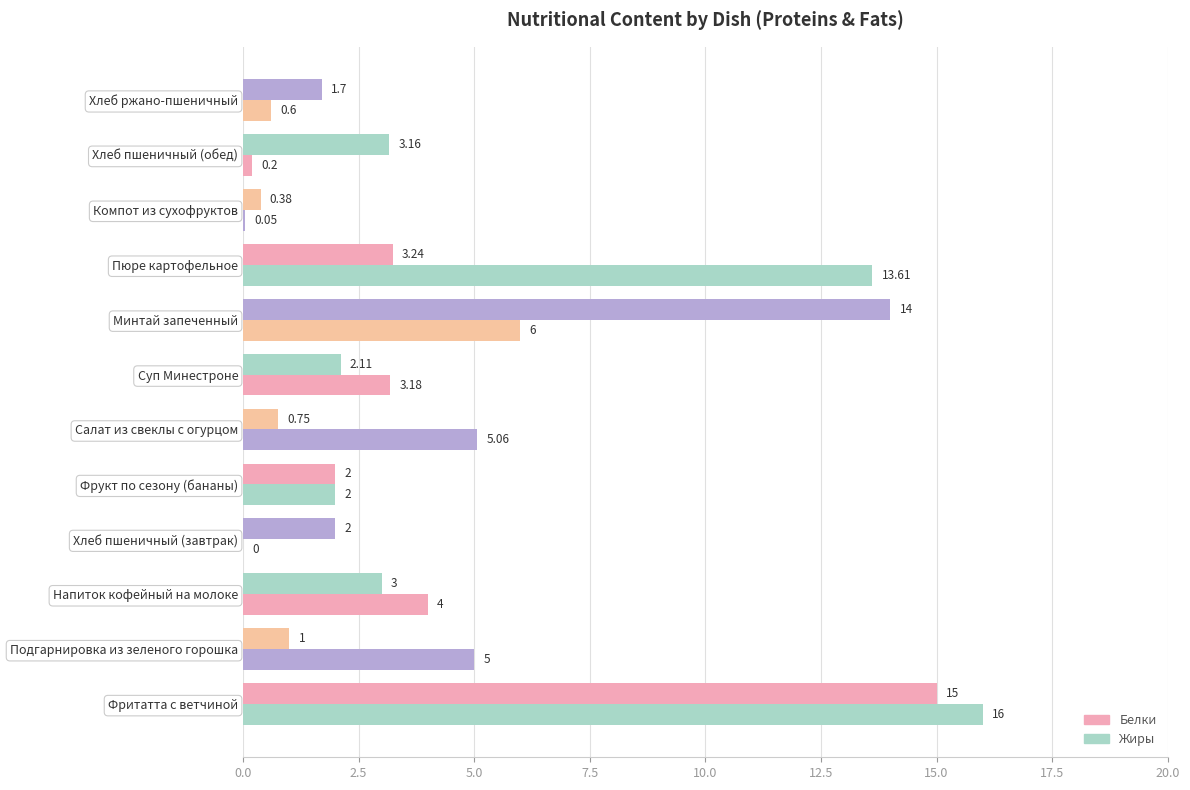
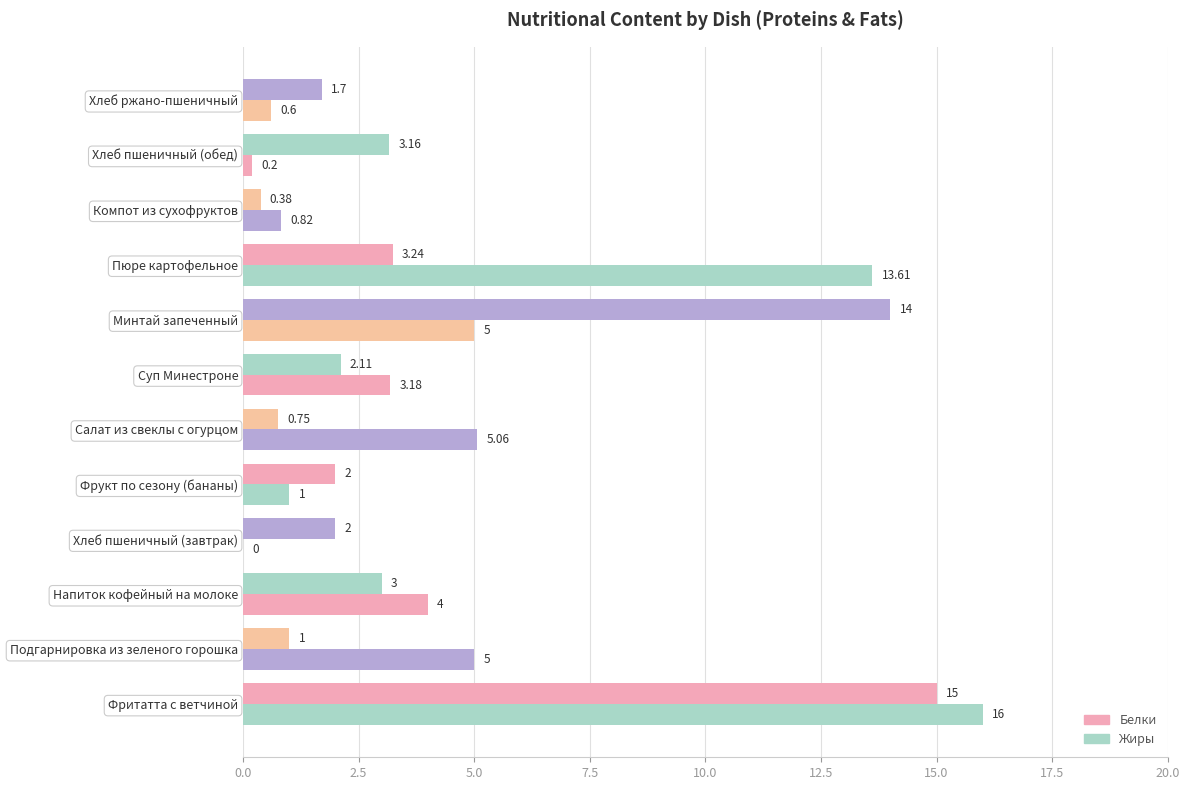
  {
    "Белки": {
      "Хлеб ржано-пшеничный": 1.7,
      "Хлеб пшеничный (обед)": 3.16,
      "Компот из сухофруктов": 0.38,
      "Пюре картофельное": 3.24,
      "Минтай запеченный": 14,
      "Суп Минестроне": 2.11,
      "Салат из свеклы с огурцом": 0.75,
      "Фрукт по сезону (бананы)": 2,
      "Хлеб пшеничный (завтрак)": 2,
      "Напиток кофейный на молоке": 3,
      "Подгарнировка из зеленого горошка": 1,
      "Фритатта с ветчиной": 15
    },
    "Жиры": {
      "Хлеб ржано-пшеничный": 0.6,
      "Хлеб пшеничный (обед)": 0.2,
-     "Компот из сухофруктов": 0.05,
+     "Компот из сухофруктов": 0.82,
      "Пюре картофельное": 13.61,
-     "Минтай запеченный": 6,
+     "Минтай запеченный": 5,
      "Суп Минестроне": 3.18,
      "Салат из свеклы с огурцом": 5.06,
-     "Фрукт по сезону (бананы)": 2,
+     "Фрукт по сезону (бананы)": 1,
      "Хлеб пшеничный (завтрак)": 0,
      "Напиток кофейный на молоке": 4,
      "Подгарнировка из зеленого горошка": 5,
      "Фритатта с ветчиной": 16
    }
  }
